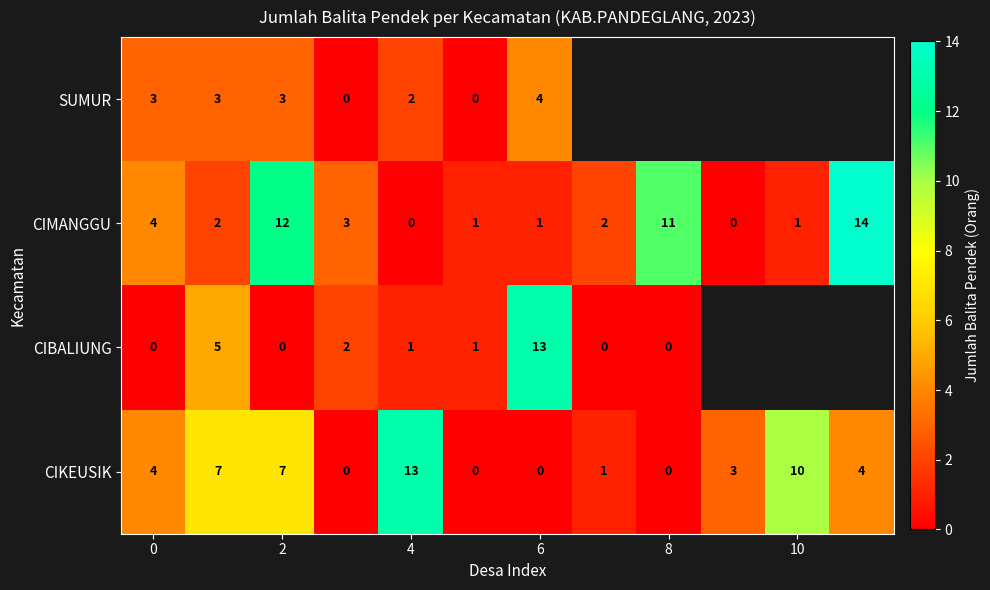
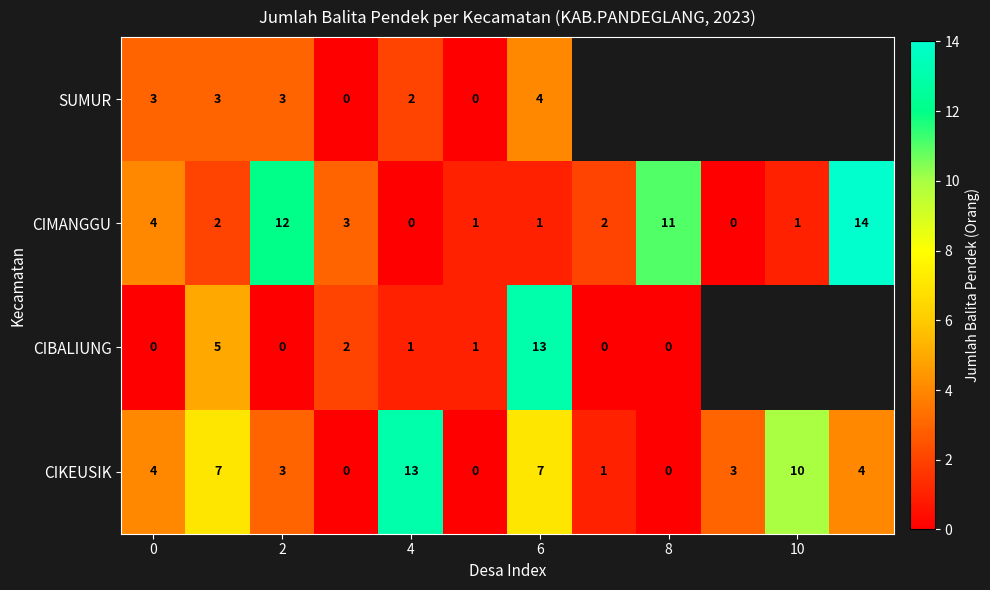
  {
    "SUMUR": {
      "0": 3,
      "2": 3,
      "4": 2,
      "6": 4
    },
    "CIMANGGU": {
      "0": 4,
      "2": 12,
      "4": 0,
      "6": 1,
      "8": 11,
      "10": 1
    },
    "CIBALIUNG": {
      "0": 0,
      "2": 0,
      "4": 1,
      "6": 13,
      "8": 0
    },
    "CIKEUSIK": {
      "0": 4,
-     "2": 7,
+     "2": 3,
      "4": 13,
-     "6": 0,
+     "6": 7,
      "8": 0,
      "10": 10
    }
  }
